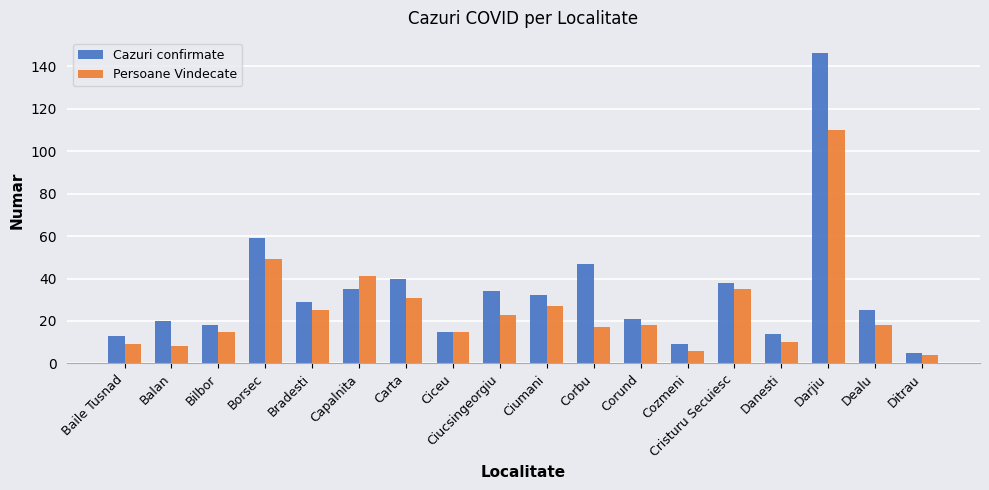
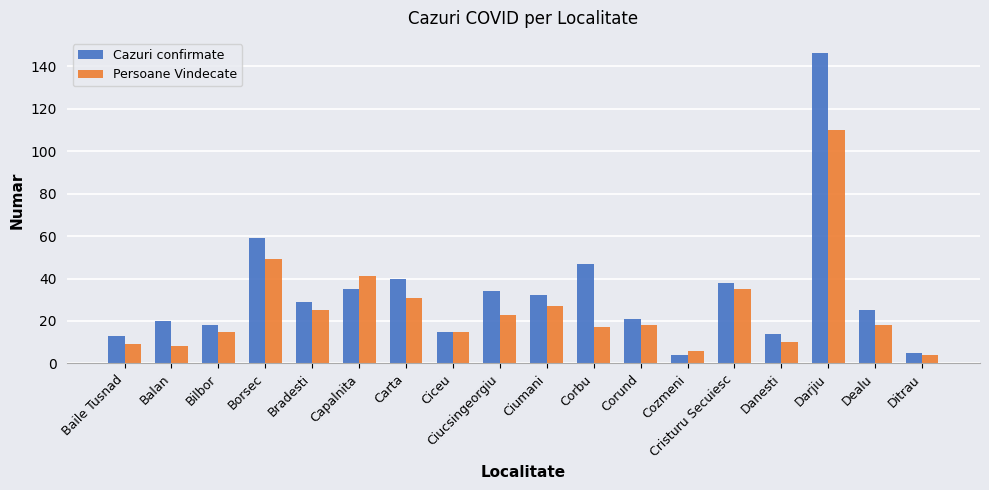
  {
    "Cazuri confirmate": {
      "Baile Tusnad": 13,
      "Balan": 20,
      "Bilbor": 18,
      "Borsec": 59,
      "Bradesti": 29,
      "Capalnita": 35,
      "Carta": 40,
      "Ciceu": 15,
      "Ciucsingeorgiu": 34,
      "Ciumani": 32,
      "Corbu": 47,
      "Corund": 21,
-     "Cozmeni": 9,
+     "Cozmeni": 4,
      "Cristuru Secuiesc": 38,
      "Danesti": 14,
      "Darjiu": 146,
      "Dealu": 25,
      "Ditrau": 5
    },
    "Persoane Vindecate": {
      "Baile Tusnad": 9,
      "Balan": 8,
      "Bilbor": 15,
      "Borsec": 49,
      "Bradesti": 25,
      "Capalnita": 41,
      "Carta": 31,
      "Ciceu": 15,
      "Ciucsingeorgiu": 23,
      "Ciumani": 27,
      "Corbu": 17,
      "Corund": 18,
      "Cozmeni": 6,
      "Cristuru Secuiesc": 35,
      "Danesti": 10,
      "Darjiu": 110,
      "Dealu": 18,
      "Ditrau": 4
    }
  }
